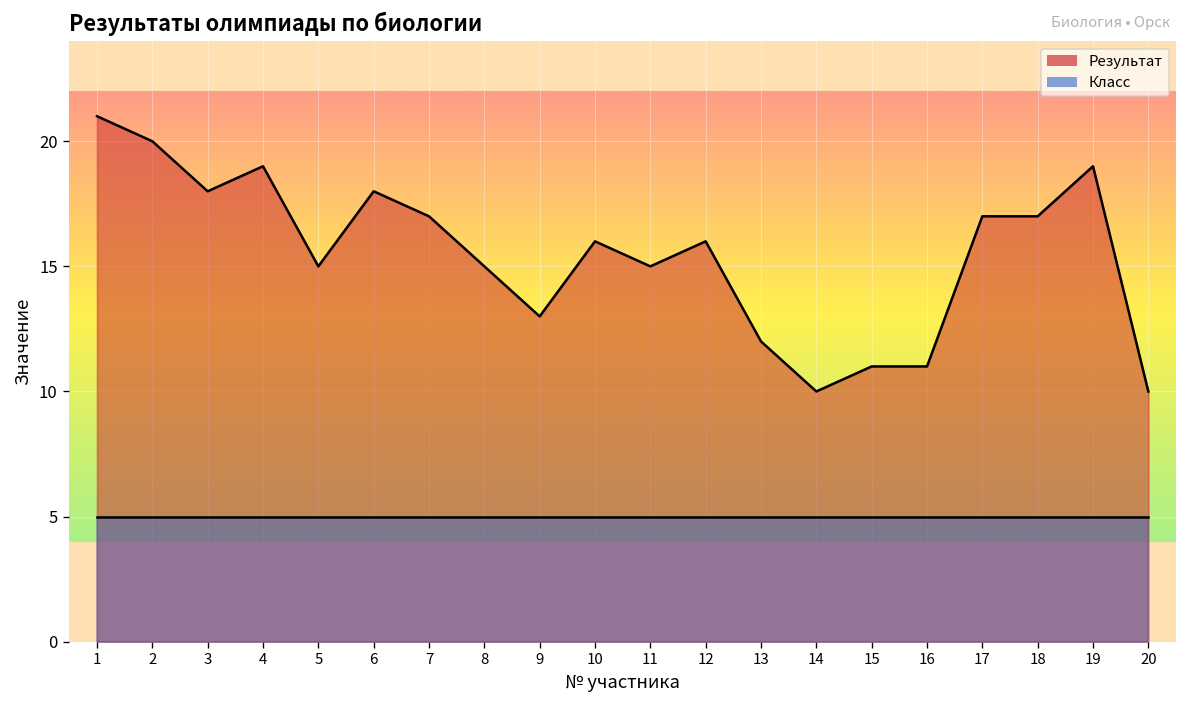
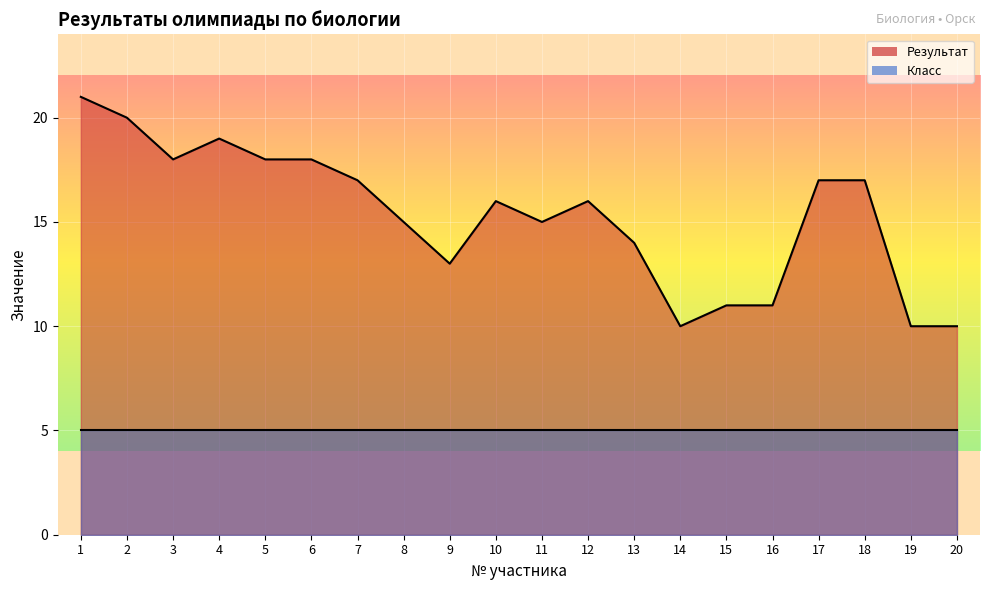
  {
    "Результат": {
      "1": 21,
      "2": 20,
      "3": 18,
      "4": 19,
-     "5": 15,
+     "5": 18,
      "6": 18,
      "7": 17,
      "8": 15,
      "9": 13,
      "10": 16,
      "11": 15,
      "12": 16,
-     "13": 12,
+     "13": 14,
      "14": 10,
      "15": 11,
      "16": 11,
      "17": 17,
      "18": 17,
-     "19": 19,
+     "19": 10,
      "20": 10
    },
    "Класс": {
      "1": 5,
      "2": 5,
      "3": 5,
      "4": 5,
      "5": 5,
      "6": 5,
      "7": 5,
      "8": 5,
      "9": 5,
      "10": 5,
      "11": 5,
      "12": 5,
      "13": 5,
      "14": 5,
      "15": 5,
      "16": 5,
      "17": 5,
      "18": 5,
      "19": 5,
      "20": 5
    }
  }
